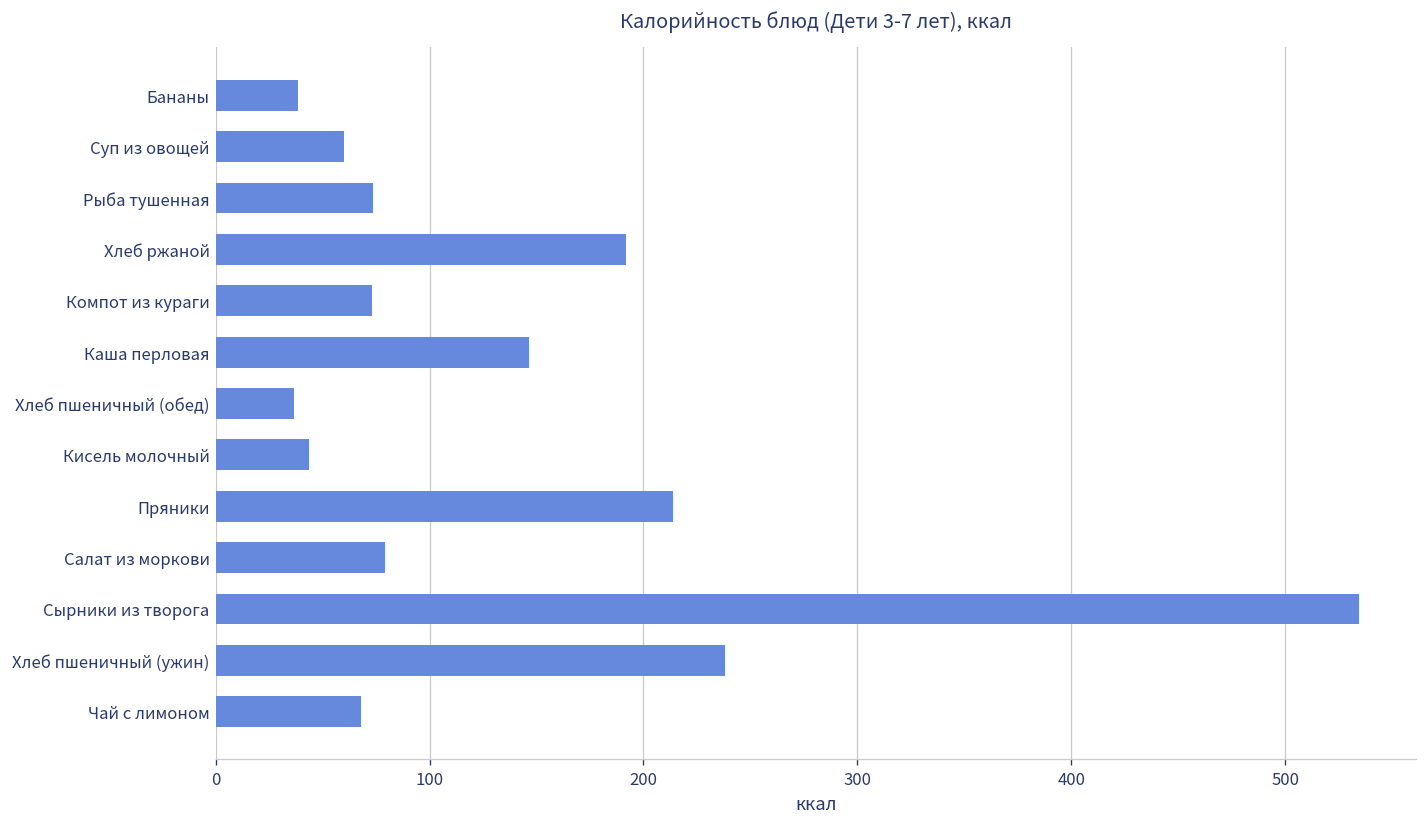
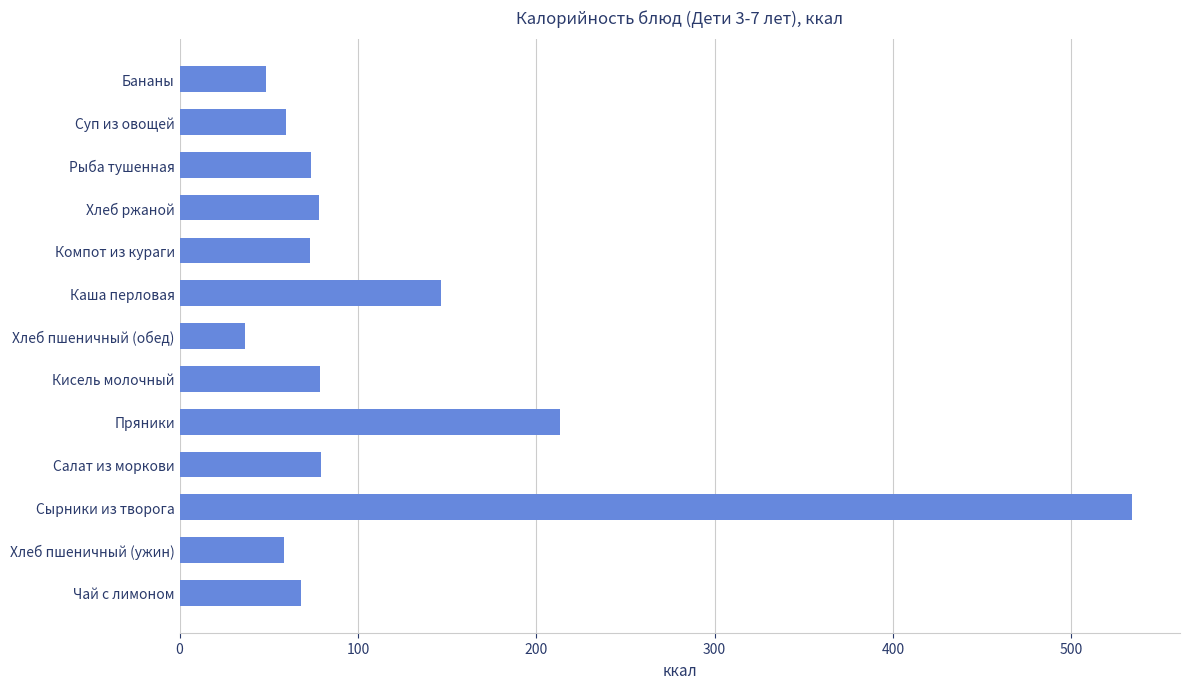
  {
-   "Бананы": 38,
+   "Бананы": 49,
    "Суп из овощей": 60,
    "Рыба тушенная": 74,
-   "Хлеб ржаной": 192,
+   "Хлеб ржаной": 78,
    "Компот из кураги": 73,
    "Каша перловая": 146,
    "Хлеб пшеничный (обед)": 36,
-   "Кисель молочный": 44,
+   "Кисель молочный": 79,
    "Пряники": 214,
    "Салат из моркови": 79,
    "Сырники из творога": 534,
-   "Хлеб пшеничный (ужин)": 238,
+   "Хлеб пшеничный (ужин)": 59,
    "Чай с лимоном": 68
  }
